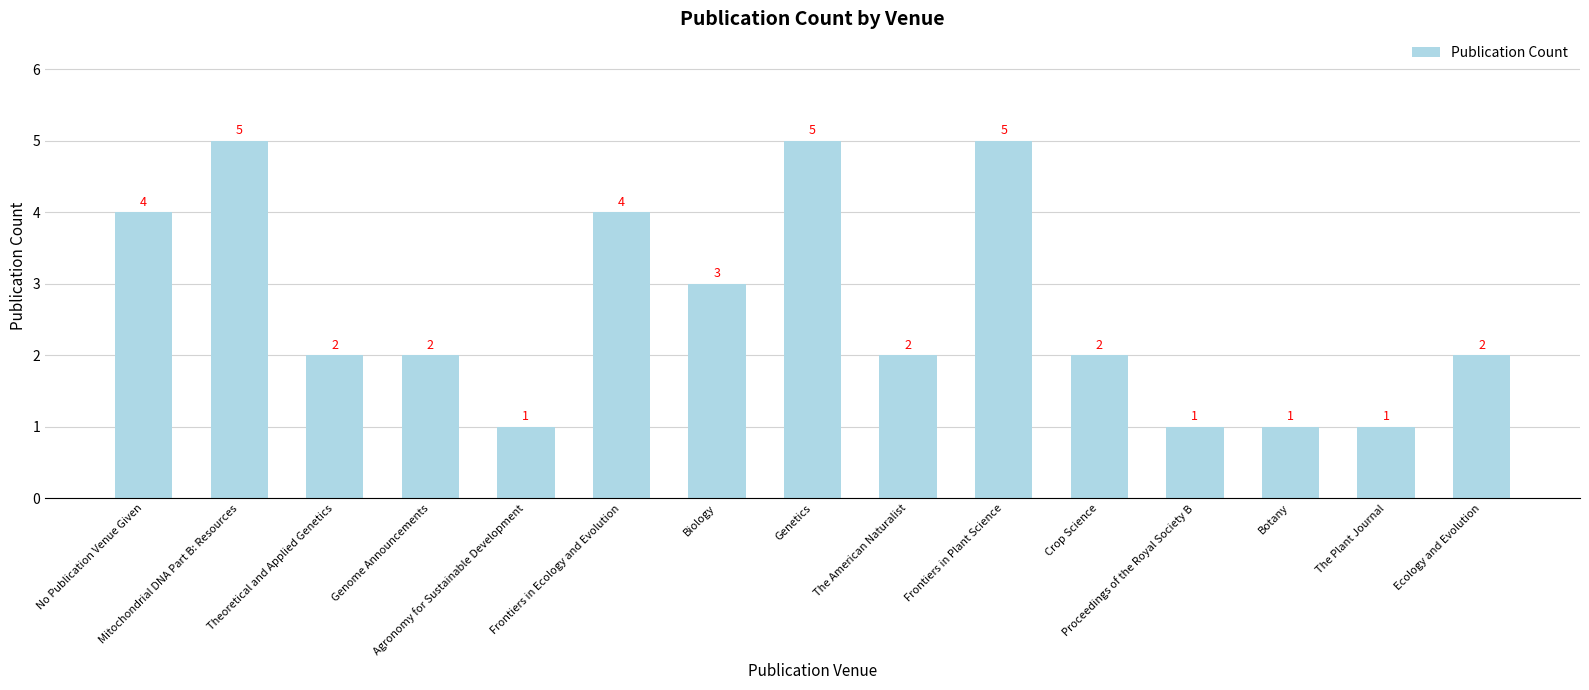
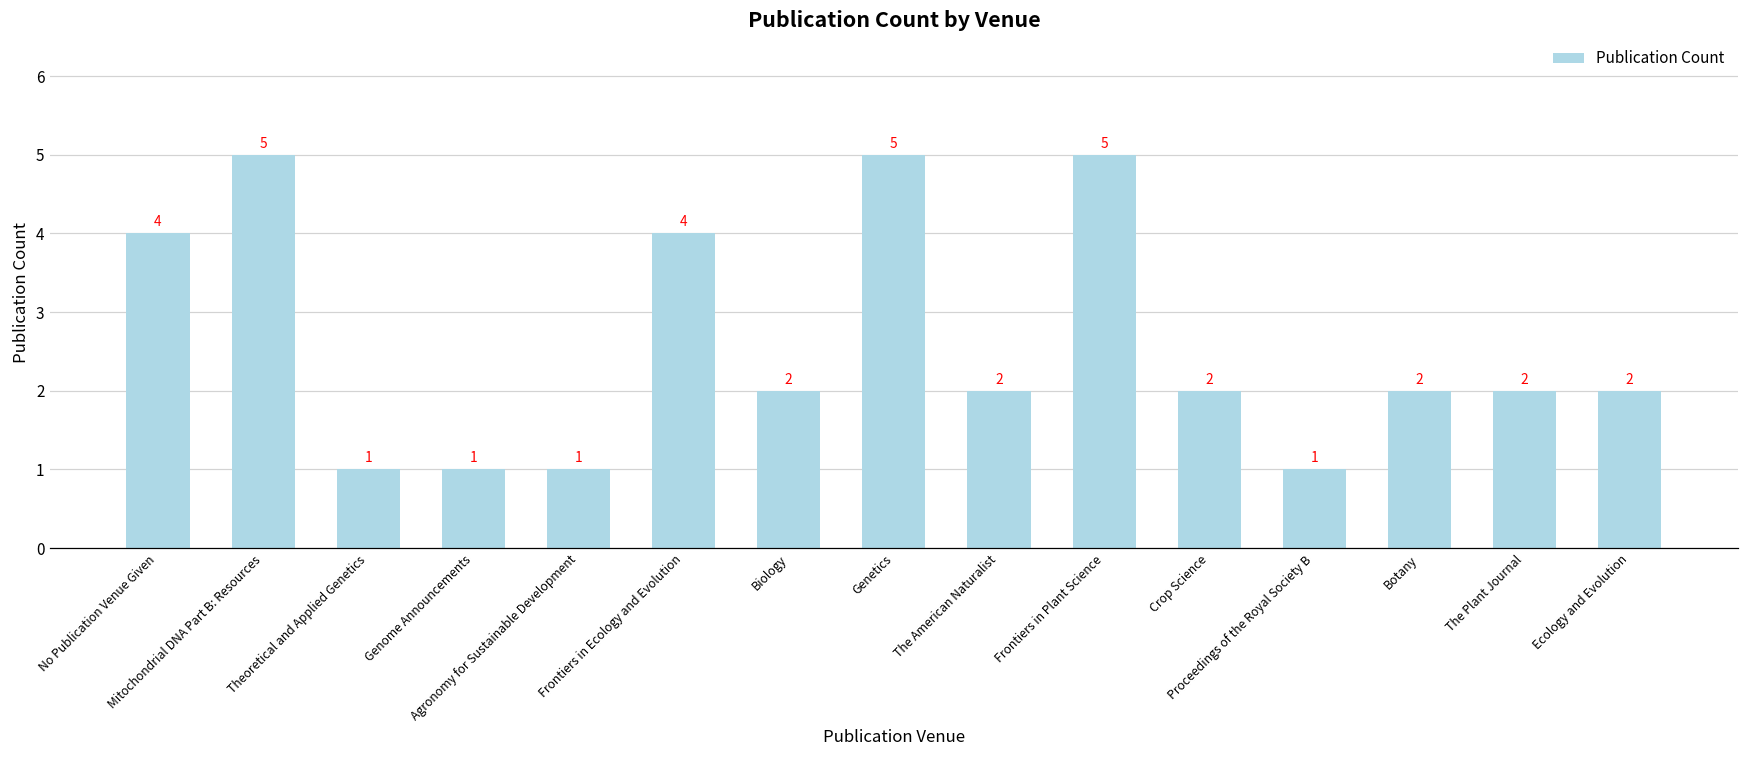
  {
    "No Publication Venue Given": 4,
    "Mitochondrial DNA Part B: Resources": 5,
-   "Theoretical and Applied Genetics": 2,
-   "Genome Announcements": 2,
+   "Theoretical and Applied Genetics": 1,
+   "Genome Announcements": 1,
    "Agronomy for Sustainable Development": 1,
    "Frontiers in Ecology and Evolution": 4,
-   "Biology": 3,
+   "Biology": 2,
    "Genetics": 5,
    "The American Naturalist": 2,
    "Frontiers in Plant Science": 5,
    "Crop Science": 2,
    "Proceedings of the Royal Society B": 1,
-   "Botany": 1,
-   "The Plant Journal": 1,
+   "Botany": 2,
+   "The Plant Journal": 2,
    "Ecology and Evolution": 2
  }
